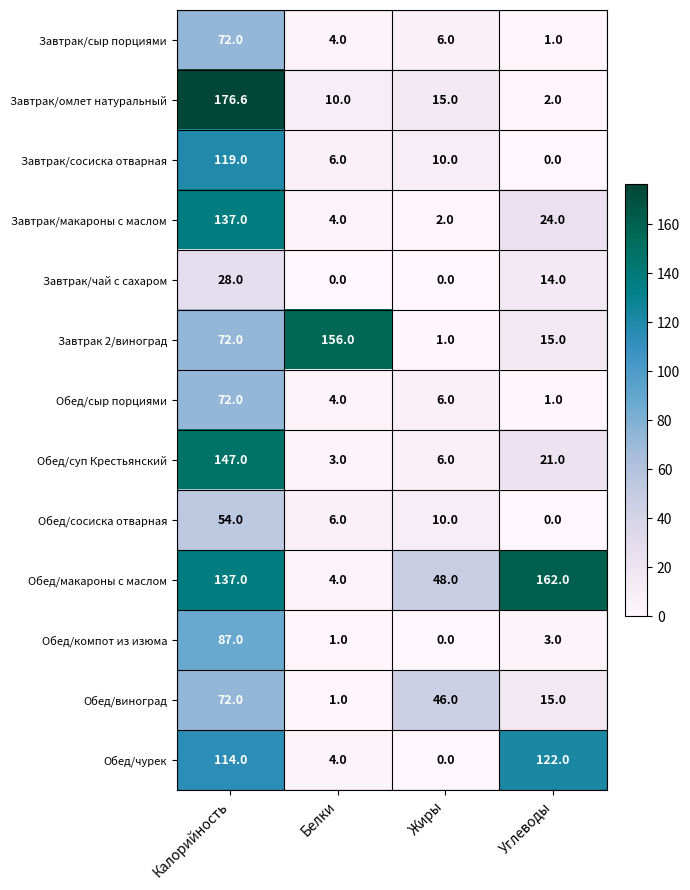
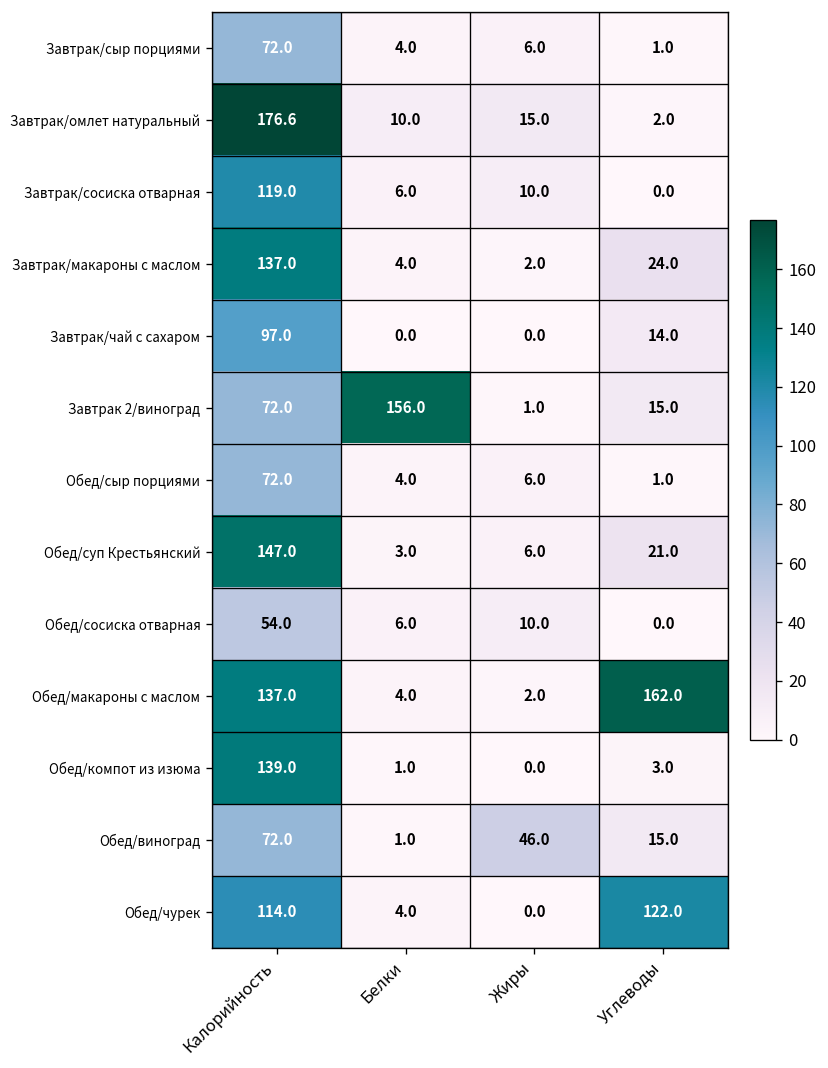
  {
    "Завтрак/сыр порциями": {
      "Калорийность": 72.0,
      "Белки": 4.0,
      "Жиры": 6.0,
      "Углеводы": 1.0
    },
    "Завтрак/омлет натуральный": {
      "Калорийность": 176.6,
      "Белки": 10.0,
      "Жиры": 15.0,
      "Углеводы": 2.0
    },
    "Завтрак/сосиска отварная": {
      "Калорийность": 119.0,
      "Белки": 6.0,
      "Жиры": 10.0,
      "Углеводы": 0.0
    },
    "Завтрак/макароны с маслом": {
      "Калорийность": 137.0,
      "Белки": 4.0,
      "Жиры": 2.0,
      "Углеводы": 24.0
    },
    "Завтрак/чай с сахаром": {
-     "Калорийность": 28.0,
+     "Калорийность": 97.0,
      "Белки": 0.0,
      "Жиры": 0.0,
      "Углеводы": 14.0
    },
    "Завтрак 2/виноград": {
      "Калорийность": 72.0,
      "Белки": 156.0,
      "Жиры": 1.0,
      "Углеводы": 15.0
    },
    "Обед/сыр порциями": {
      "Калорийность": 72.0,
      "Белки": 4.0,
      "Жиры": 6.0,
      "Углеводы": 1.0
    },
    "Обед/суп Крестьянский": {
      "Калорийность": 147.0,
      "Белки": 3.0,
      "Жиры": 6.0,
      "Углеводы": 21.0
    },
    "Обед/сосиска отварная": {
      "Калорийность": 54.0,
      "Белки": 6.0,
      "Жиры": 10.0,
      "Углеводы": 0.0
    },
    "Обед/макароны с маслом": {
      "Калорийность": 137.0,
      "Белки": 4.0,
-     "Жиры": 48.0,
+     "Жиры": 2.0,
      "Углеводы": 162.0
    },
    "Обед/компот из изюма": {
-     "Калорийность": 87.0,
+     "Калорийность": 139.0,
      "Белки": 1.0,
      "Жиры": 0.0,
      "Углеводы": 3.0
    },
    "Обед/виноград": {
      "Калорийность": 72.0,
      "Белки": 1.0,
      "Жиры": 46.0,
      "Углеводы": 15.0
    },
    "Обед/чурек": {
      "Калорийность": 114.0,
      "Белки": 4.0,
      "Жиры": 0.0,
      "Углеводы": 122.0
    }
  }
